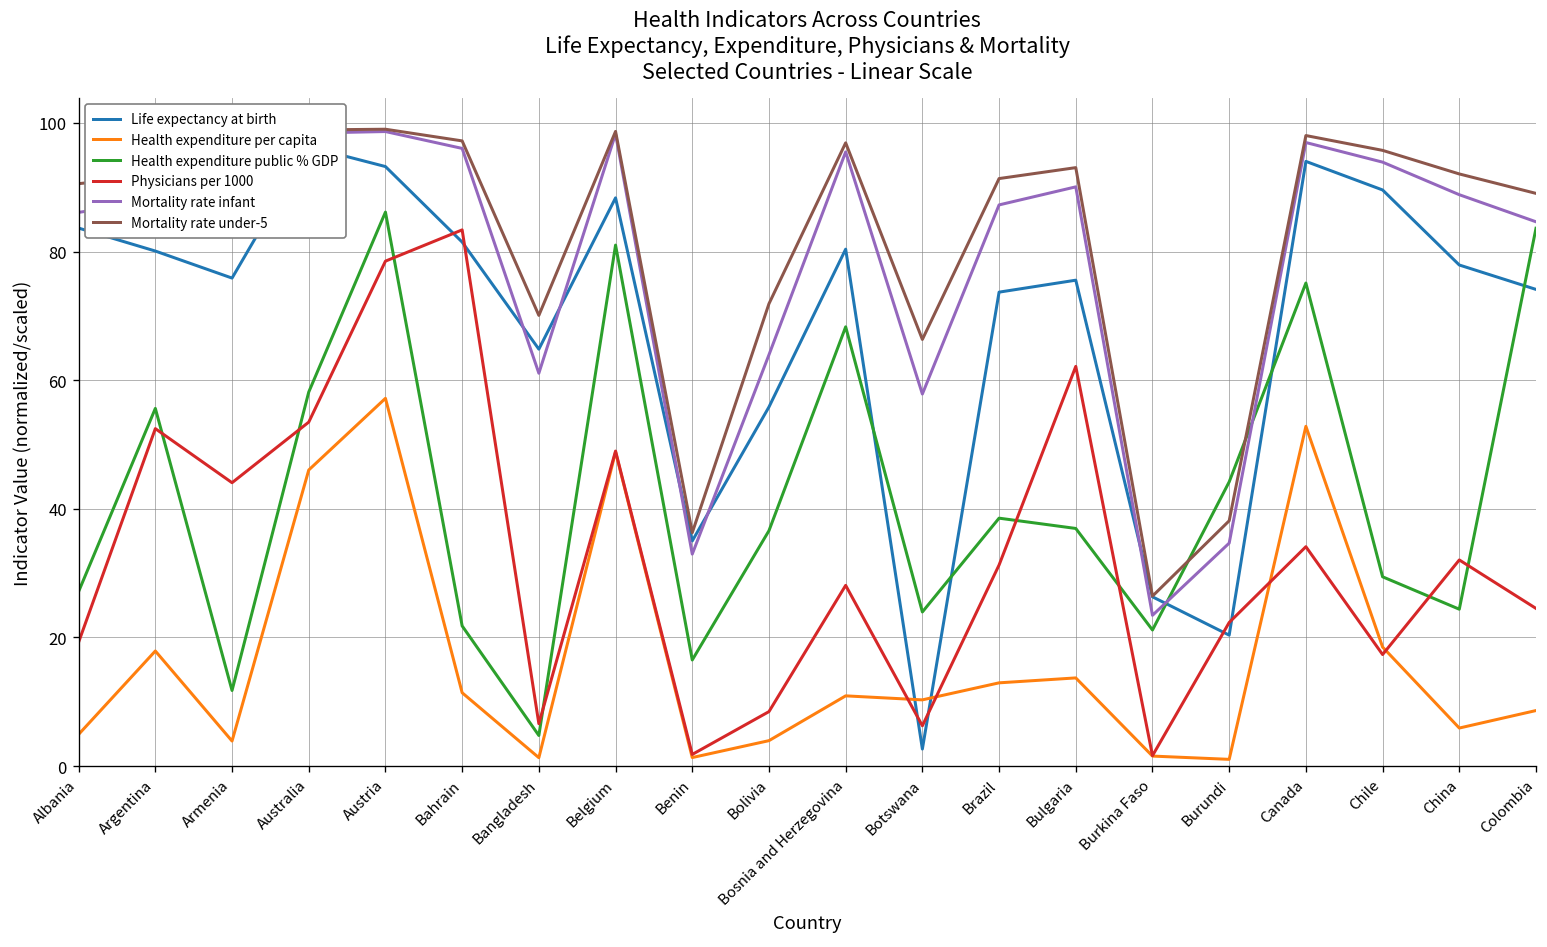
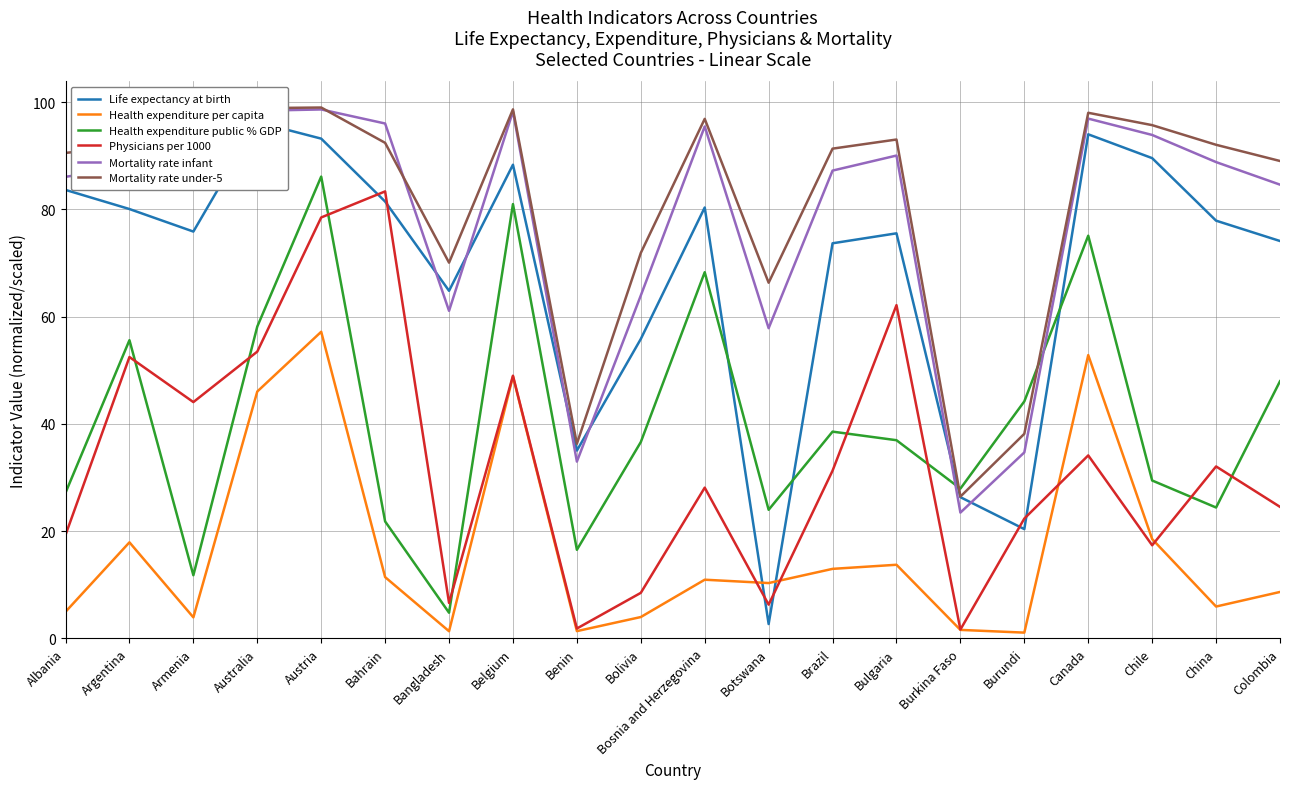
  {
    "Life expectancy at birth": {
      "Albania": 84,
      "Argentina": 80,
      "Armenia": 76,
      "Austria": 93,
      "Bahrain": 81,
      "Bangladesh": 65,
      "Belgium": 88,
      "Benin": 35,
      "Bolivia": 56,
      "Bosnia and Herzegovina": 80,
      "Botswana": 3,
      "Brazil": 74,
      "Bulgaria": 76,
      "Burundi": 20,
      "Canada": 94,
      "Chile": 90,
      "China": 78,
      "Colombia": 74
    },
    "Health expenditure per capita": {
      "Albania": 5,
      "Argentina": 18,
      "Armenia": 4,
      "Australia": 46,
      "Austria": 57,
      "Bahrain": 11,
      "Bangladesh": 1,
      "Benin": 1,
      "Bolivia": 4,
      "Bosnia and Herzegovina": 11,
      "Botswana": 10,
      "Brazil": 13,
      "Bulgaria": 14,
      "Burundi": 1,
      "Canada": 53,
      "Chile": 19,
      "China": 6,
      "Colombia": 9
    },
    "Health expenditure public % GDP": {
      "Albania": 27,
      "Argentina": 56,
      "Armenia": 12,
      "Australia": 58,
      "Austria": 86,
      "Bahrain": 22,
      "Bangladesh": 5,
      "Belgium": 81,
      "Benin": 17,
      "Bolivia": 37,
      "Bosnia and Herzegovina": 68,
      "Botswana": 24,
      "Brazil": 39,
      "Bulgaria": 37,
-     "Burkina Faso": 21,
+     "Burkina Faso": 28,
      "Burundi": 44,
      "Canada": 75,
      "Chile": 29,
      "China": 24,
-     "Colombia": 84
+     "Colombia": 48
    },
    "Physicians per 1000": {
      "Albania": 19,
      "Argentina": 52,
      "Armenia": 44,
      "Australia": 53,
      "Austria": 79,
      "Bahrain": 83,
      "Bangladesh": 7,
      "Benin": 2,
      "Bolivia": 8,
      "Bosnia and Herzegovina": 28,
      "Botswana": 6,
      "Brazil": 31,
      "Bulgaria": 62,
      "Burundi": 22,
      "Canada": 34,
      "Chile": 17,
      "China": 32,
      "Colombia": 25
    },
    "Mortality rate infant": {
      "Albania": 86,
      "Bahrain": 96,
      "Bangladesh": 61,
      "Benin": 33,
      "Bolivia": 64,
      "Bosnia and Herzegovina": 95,
      "Botswana": 58,
      "Brazil": 87,
      "Bulgaria": 90,
      "Burkina Faso": 23,
      "Burundi": 35,
      "Canada": 97,
      "Chile": 94,
      "China": 89,
      "Colombia": 85
    },
    "Mortality rate under-5": {
      "Albania": 91,
-     "Bahrain": 97,
+     "Bahrain": 92,
      "Bangladesh": 70,
      "Benin": 36,
      "Bolivia": 72,
      "Bosnia and Herzegovina": 97,
      "Botswana": 66,
      "Brazil": 91,
      "Bulgaria": 93,
      "Burundi": 38,
      "Canada": 98,
      "Chile": 96,
      "China": 92,
      "Colombia": 89
    }
  }
